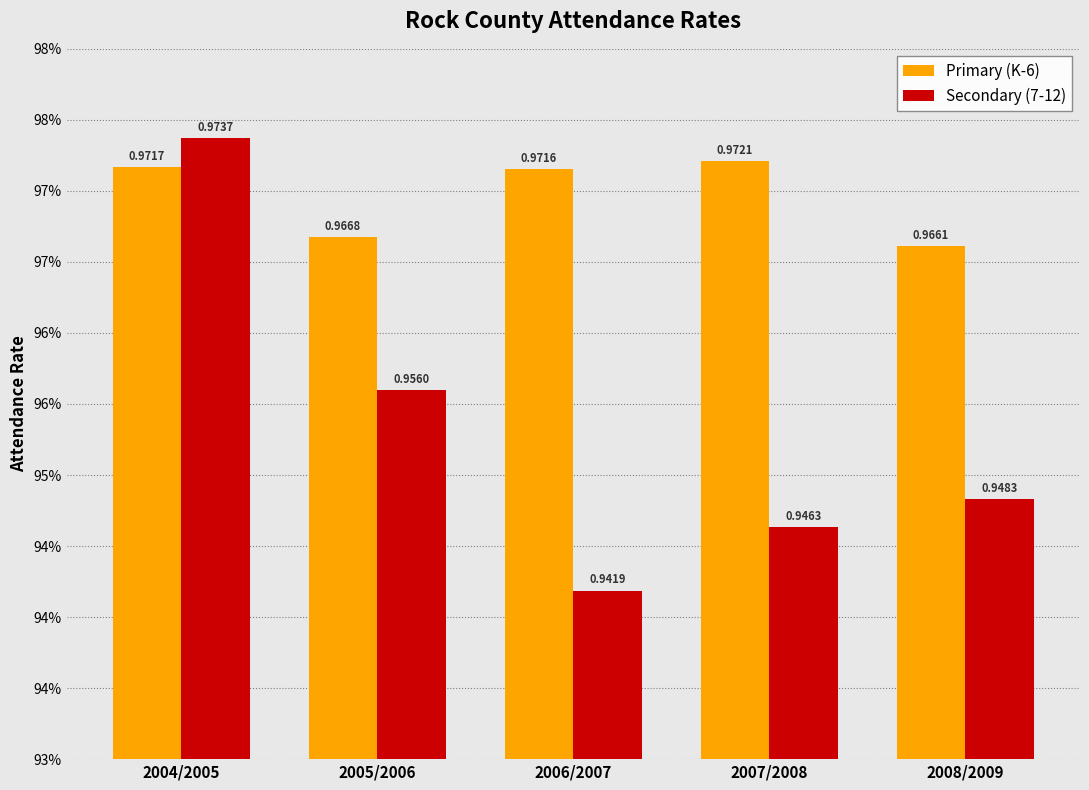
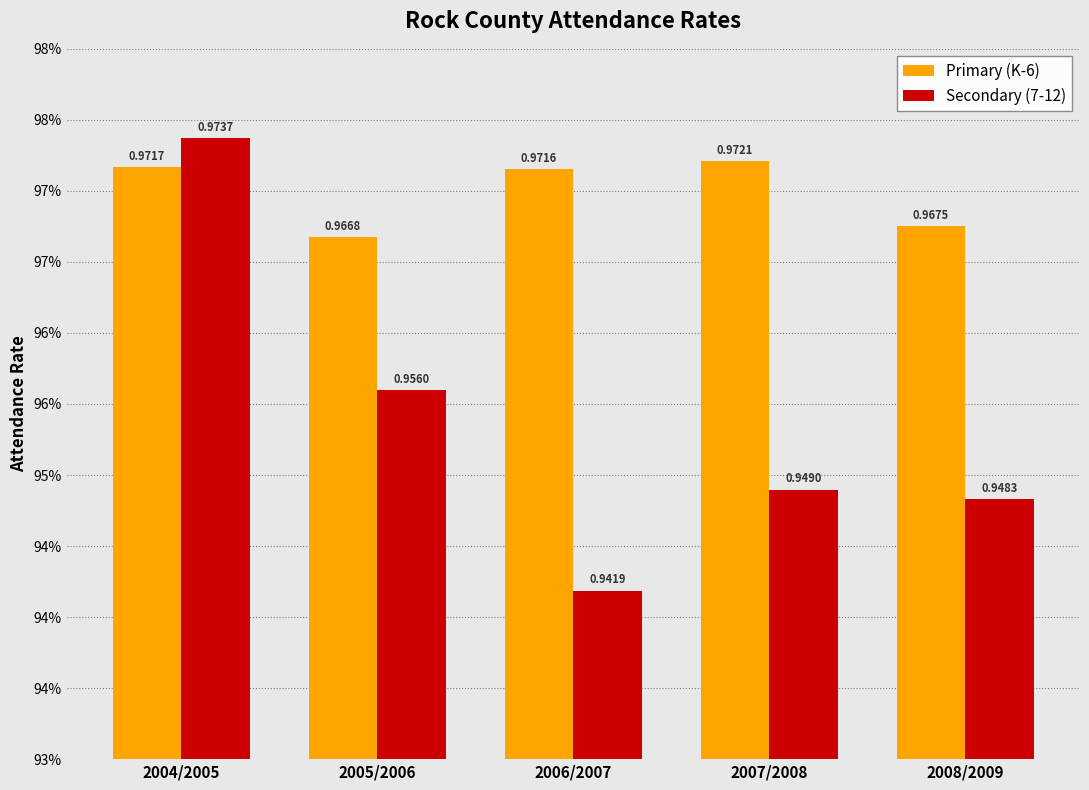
  {
    "Primary (K-6)": {
      "2004/2005": 0.9717,
      "2005/2006": 0.9668,
      "2006/2007": 0.9716,
      "2007/2008": 0.9721,
-     "2008/2009": 0.9661
+     "2008/2009": 0.9675
    },
    "Secondary (7-12)": {
      "2004/2005": 0.9737,
      "2005/2006": 0.9560,
      "2006/2007": 0.9419,
-     "2007/2008": 0.9463,
+     "2007/2008": 0.9490,
      "2008/2009": 0.9483
    }
  }
